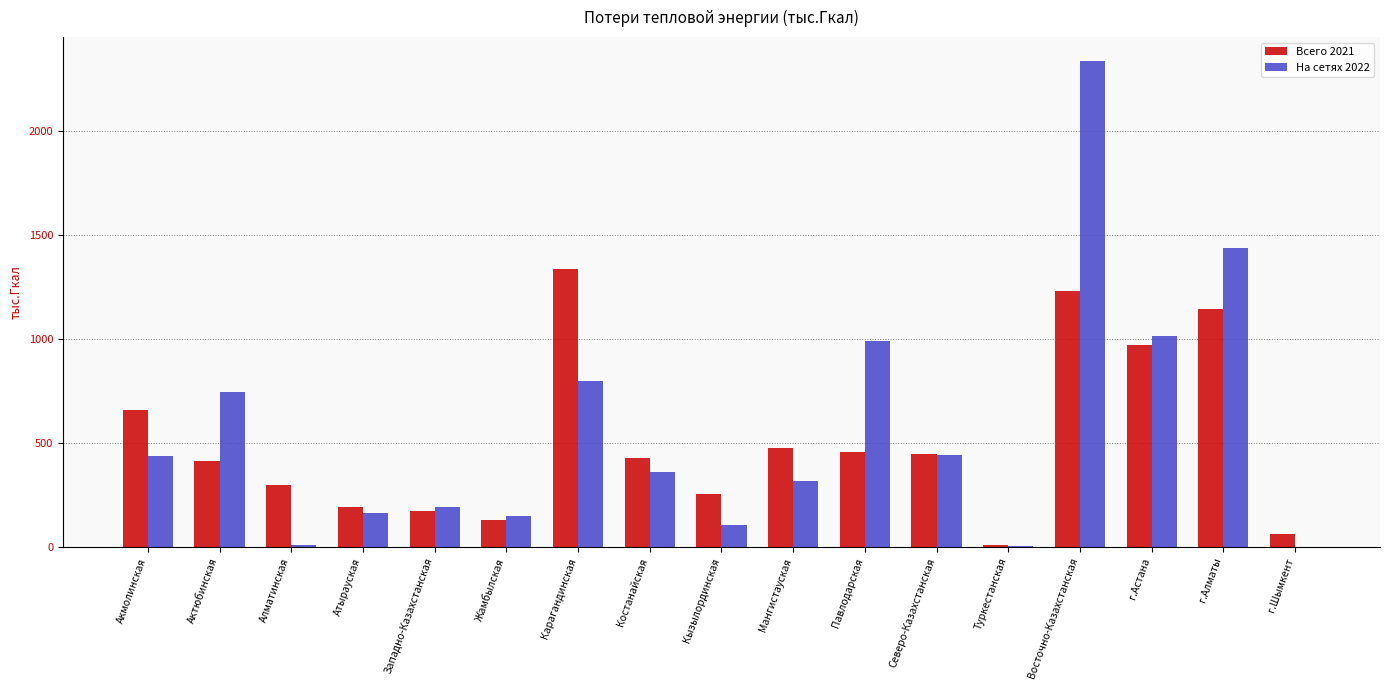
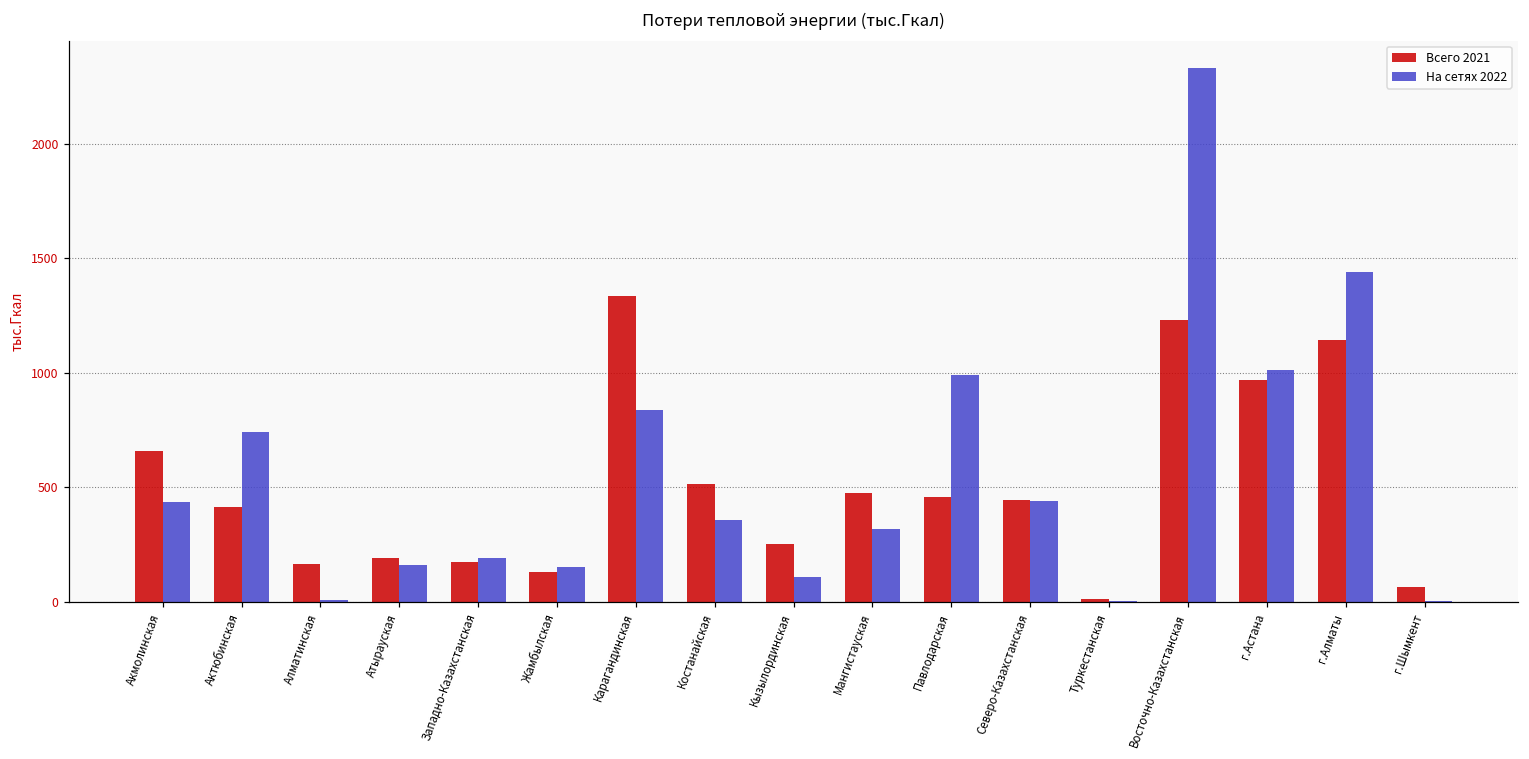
  {
    "Всего 2021": {
      "Акмолинская": 660,
      "Актюбинская": 410,
-     "Алматинская": 300,
+     "Алматинская": 160,
      "Атырауская": 190,
      "Западно-Казахстанская": 170,
      "Жамбылская": 130,
      "Карагандинская": 1340,
-     "Костанайская": 430,
+     "Костанайская": 510,
      "Кызылординская": 250,
      "Мангистауская": 470,
      "Павлодарская": 460,
      "Северо-Казахстанская": 450,
      "Восточно-Казахстанская": 1230,
      "г.Астана": 970,
      "г.Алматы": 1140,
      "г.Шымкент": 60
    },
    "На сетях 2022": {
      "Акмолинская": 440,
      "Актюбинская": 740,
      "Атырауская": 160,
      "Западно-Казахстанская": 190,
      "Жамбылская": 150,
-     "Карагандинская": 800,
+     "Карагандинская": 840,
      "Костанайская": 360,
      "Кызылординская": 110,
      "Мангистауская": 320,
      "Павлодарская": 990,
      "Северо-Казахстанская": 440,
      "Восточно-Казахстанская": 2330,
      "г.Астана": 1010,
      "г.Алматы": 1440
    }
  }
